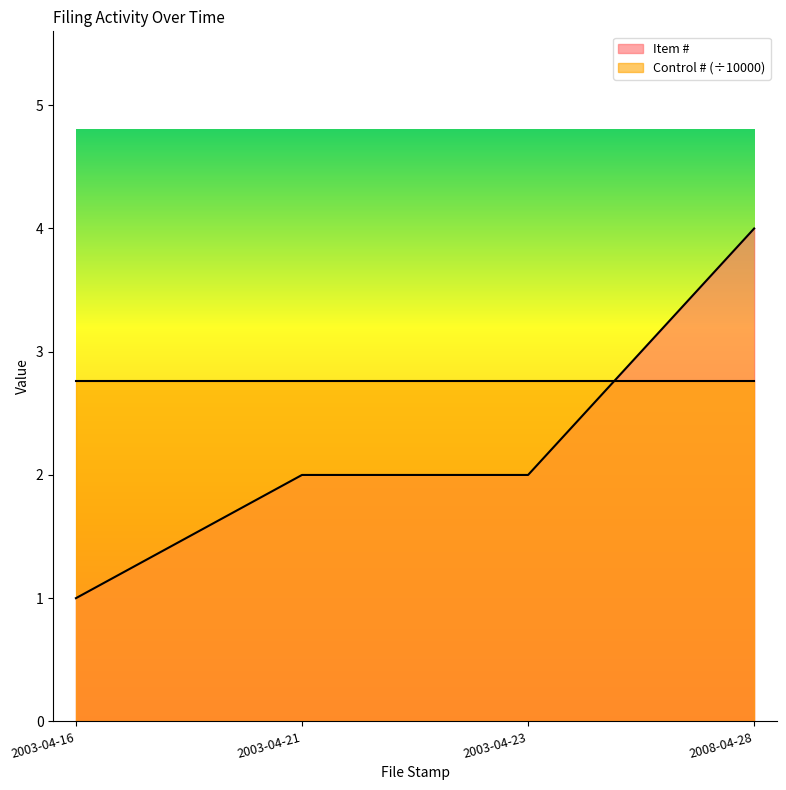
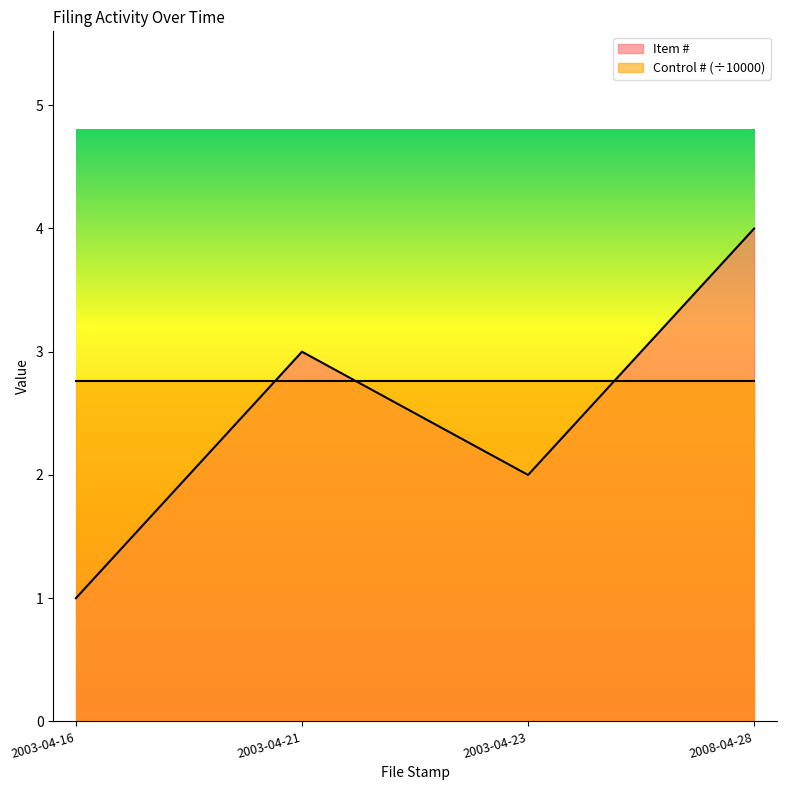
  {
    "Item #": {
      "2003-04-16": 1,
-     "2003-04-21": 2,
+     "2003-04-21": 3,
      "2003-04-23": 2,
      "2008-04-28": 4
    },
    "Control # (÷10000)": {
      "2003-04-16": 2.77,
      "2003-04-21": 2.77,
      "2003-04-23": 2.77,
      "2008-04-28": 2.77
    }
  }
